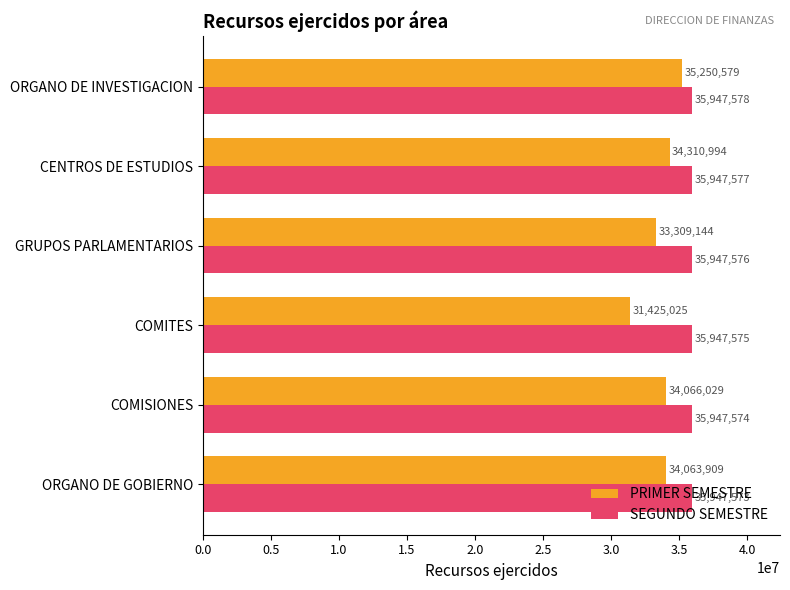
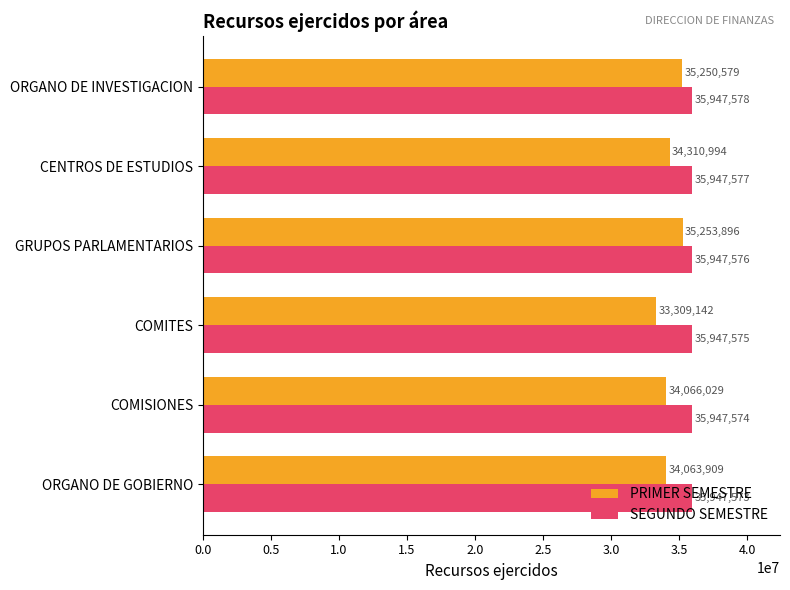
  {
    "PRIMER SEMESTRE": {
      "ORGANO DE INVESTIGACION": "35,250,579",
      "CENTROS DE ESTUDIOS": "34,310,994",
-     "GRUPOS PARLAMENTARIOS": "33,309,144",
-     "COMITES": "31,425,025",
+     "GRUPOS PARLAMENTARIOS": "35,253,896",
+     "COMITES": "33,309,142",
      "COMISIONES": "34,066,029",
      "ORGANO DE GOBIERNO": "34,063,909"
    },
    "SEGUNDO SEMESTRE": {
      "ORGANO DE INVESTIGACION": "35,947,578",
      "CENTROS DE ESTUDIOS": "35,947,577",
      "GRUPOS PARLAMENTARIOS": "35,947,576",
      "COMITES": "35,947,575",
      "COMISIONES": "35,947,574",
      "ORGANO DE GOBIERNO": "35,947,573"
    }
  }
